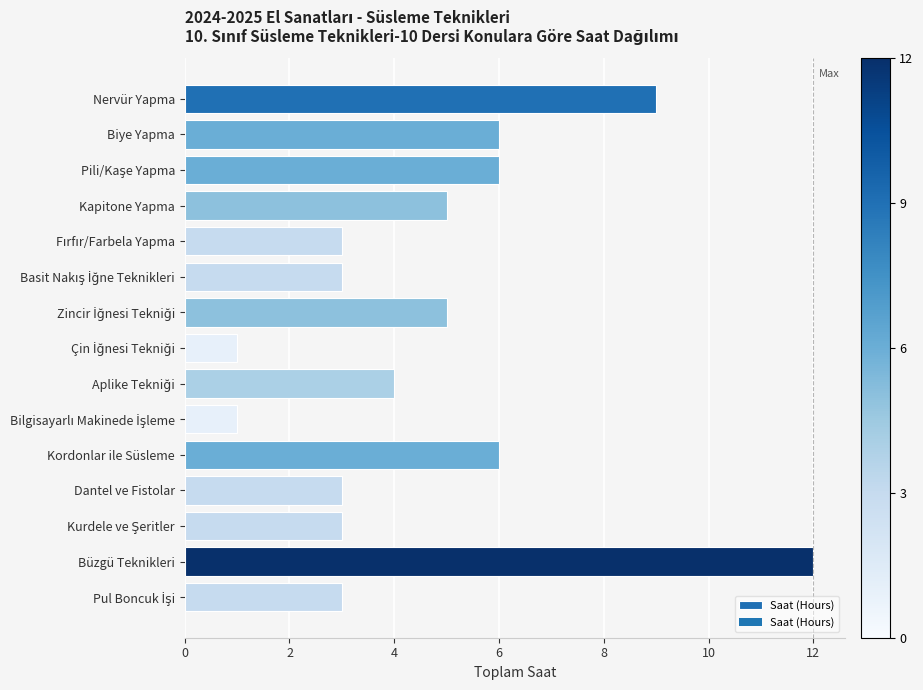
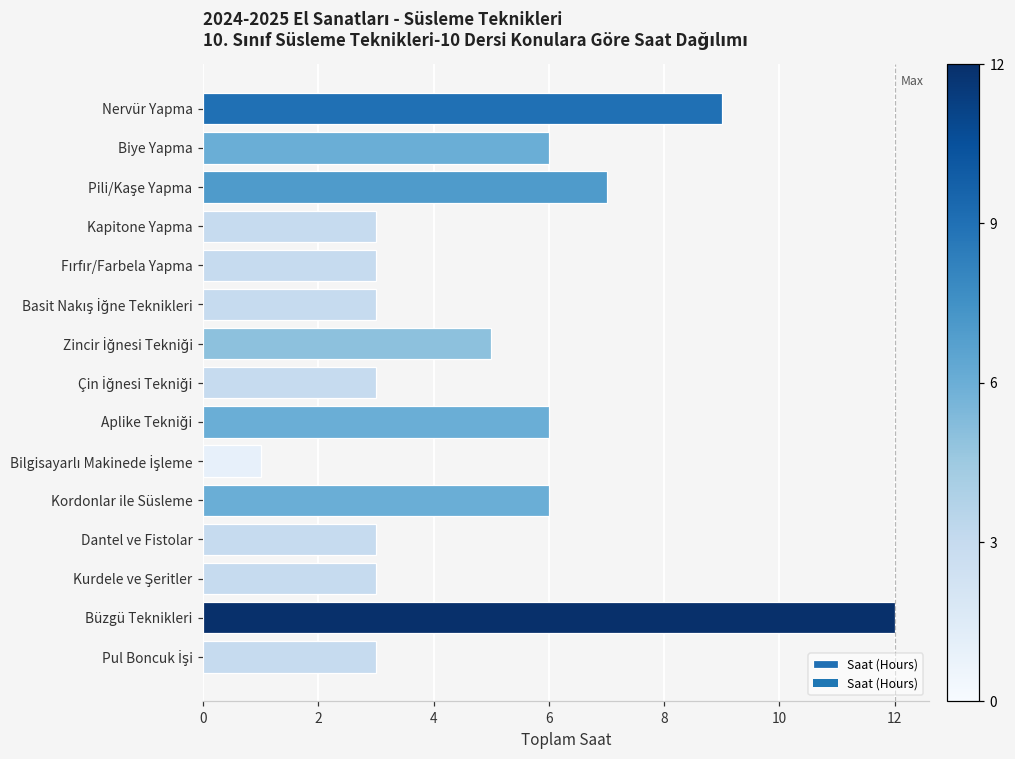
  {
    "Nervür Yapma": 9,
    "Biye Yapma": 6,
-   "Pili/Kaşe Yapma": 6,
-   "Kapitone Yapma": 5,
+   "Pili/Kaşe Yapma": 7,
+   "Kapitone Yapma": 3,
    "Fırfır/Farbela Yapma": 3,
    "Basit Nakış İğne Teknikleri": 3,
    "Zincir İğnesi Tekniği": 5,
-   "Çin İğnesi Tekniği": 1,
-   "Aplike Tekniği": 4,
+   "Çin İğnesi Tekniği": 3,
+   "Aplike Tekniği": 6,
    "Bilgisayarlı Makinede İşleme": 1,
    "Kordonlar ile Süsleme": 6,
    "Dantel ve Fistolar": 3,
    "Kurdele ve Şeritler": 3,
    "Büzgü Teknikleri": 12,
    "Pul Boncuk İşi": 3
  }
